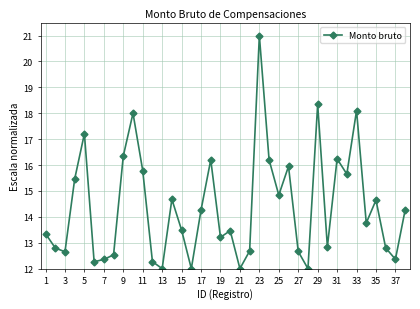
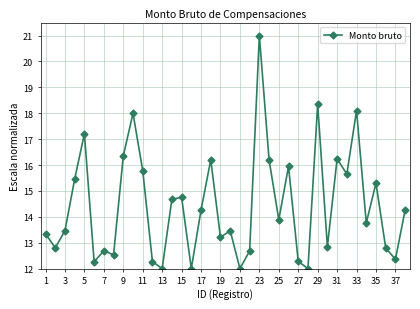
  {
    "1": 13.4,
-   "3": 12.6,
+   "3": 13.5,
    "5": 17.2,
-   "7": 12.4,
+   "7": 12.7,
    "9": 16.3,
    "11": 15.8,
    "13": 12.0,
-   "15": 13.5,
+   "15": 14.8,
    "17": 14.3,
    "19": 13.2,
    "21": 12.0,
    "23": 21.0,
-   "25": 14.8,
-   "27": 12.7,
+   "25": 13.9,
+   "27": 12.3,
    "29": 18.3,
    "31": 16.2,
    "33": 18.1,
-   "35": 14.6,
+   "35": 15.3,
    "37": 12.4
  }
